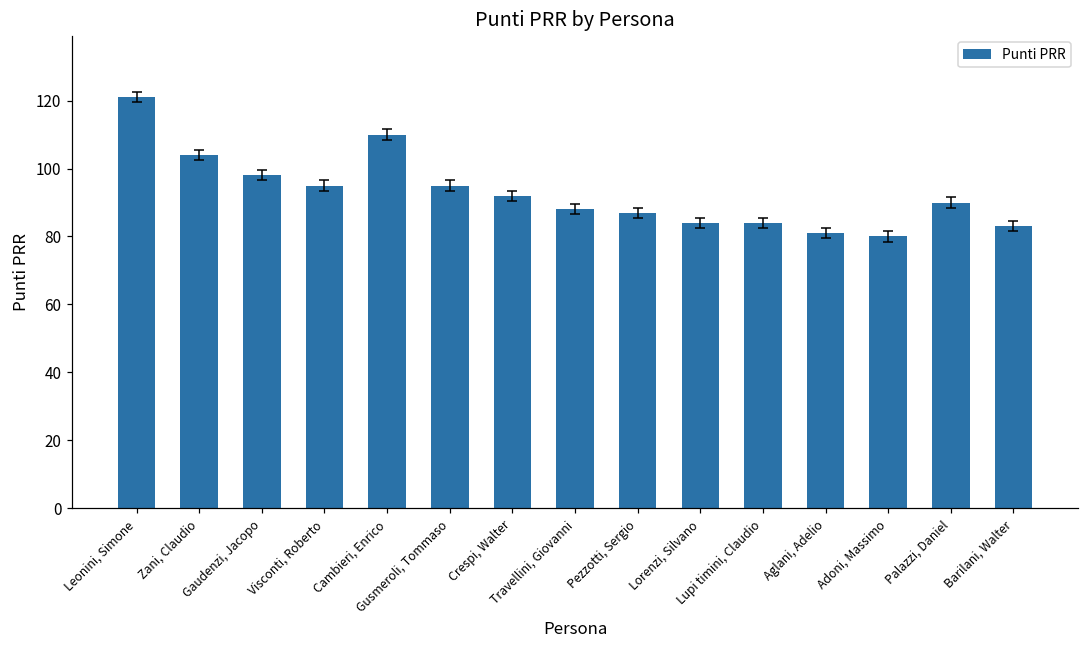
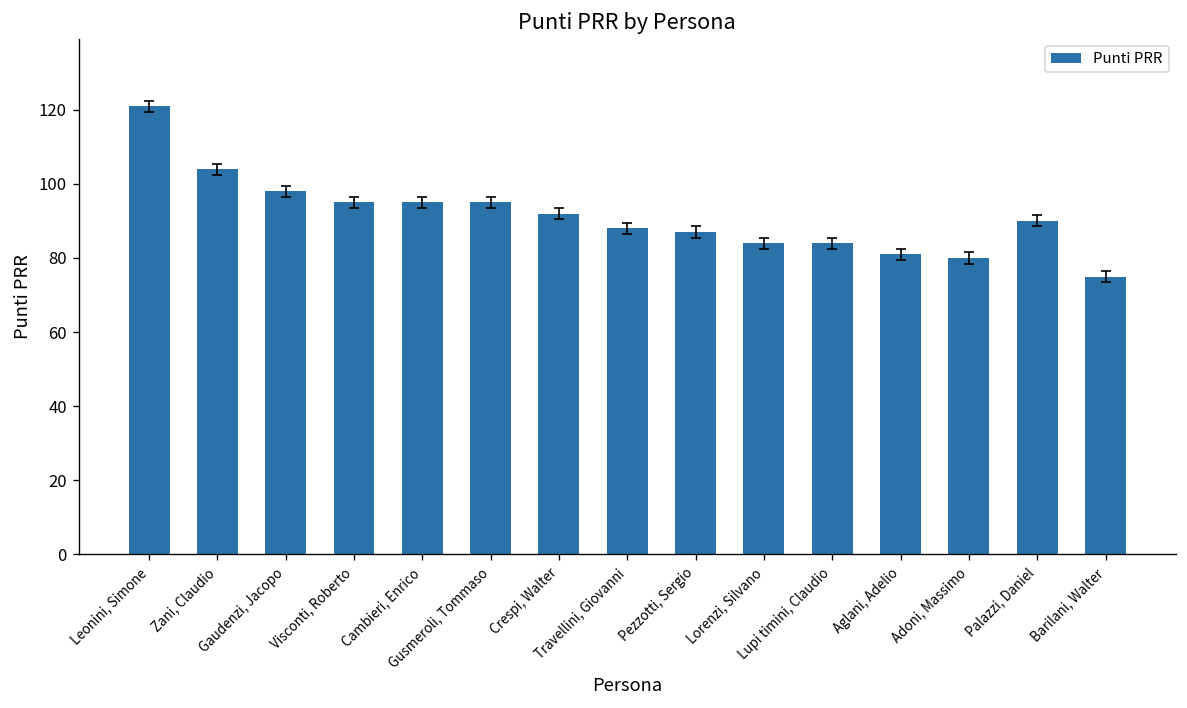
  {
    "Punti PRR": {
      "Leonini, Simone": 121,
      "Zani, Claudio": 104,
      "Gaudenzi, Jacopo": 98,
      "Visconti, Roberto": 95,
-     "Cambieri, Enrico": 110,
+     "Cambieri, Enrico": 95,
      "Gusmeroli, Tommaso": 95,
      "Crespi, Walter": 92,
      "Travellini, Giovanni": 88,
      "Pezzotti, Sergio": 87,
      "Lorenzi, Silvano": 84,
      "Lupi timini, Claudio": 84,
      "Aglani, Adelio": 81,
      "Adoni, Massimo": 80,
      "Palazzi, Daniel": 90,
-     "Barilani, Walter": 83
+     "Barilani, Walter": 75
    }
  }
